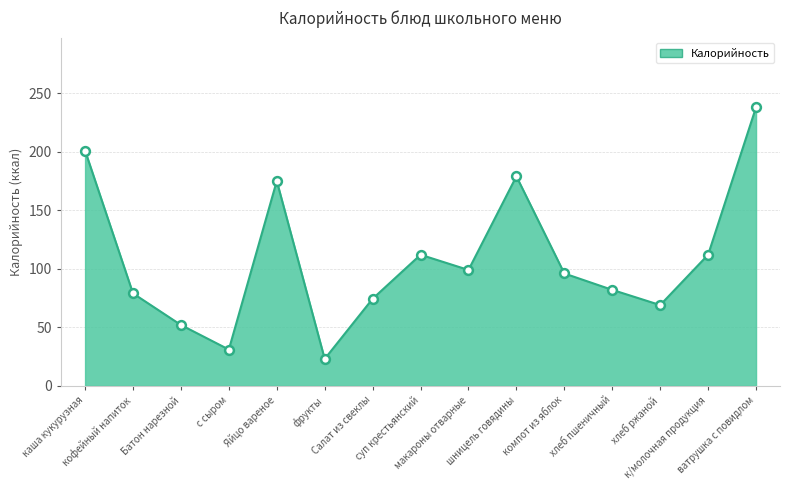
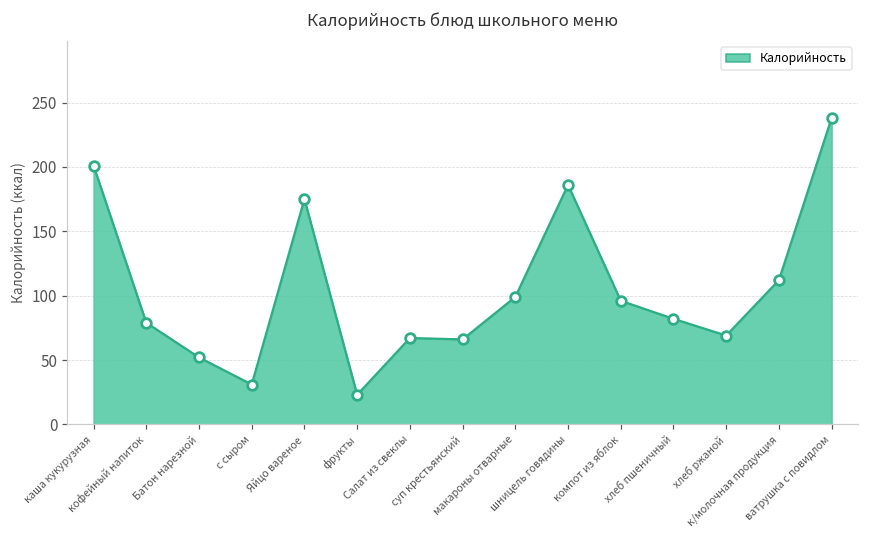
  {
    "каша кукурузная": 201,
    "кофейный напиток": 79,
    "Батон нарезной": 52,
    "с сыром": 31,
    "Яйцо вареное": 175,
    "фрукты": 23,
-   "Салат из свеклы": 74,
-   "суп крестьянский": 112,
+   "Салат из свеклы": 67,
+   "суп крестьянский": 66,
    "макароны отварные": 99,
-   "шницель говядины": 179,
+   "шницель говядины": 186,
    "компот из яблок": 96,
    "хлеб пшеничный": 82,
    "хлеб ржаной": 69,
    "к/молочная продукция": 112,
    "ватрушка с повидлом": 238
  }
